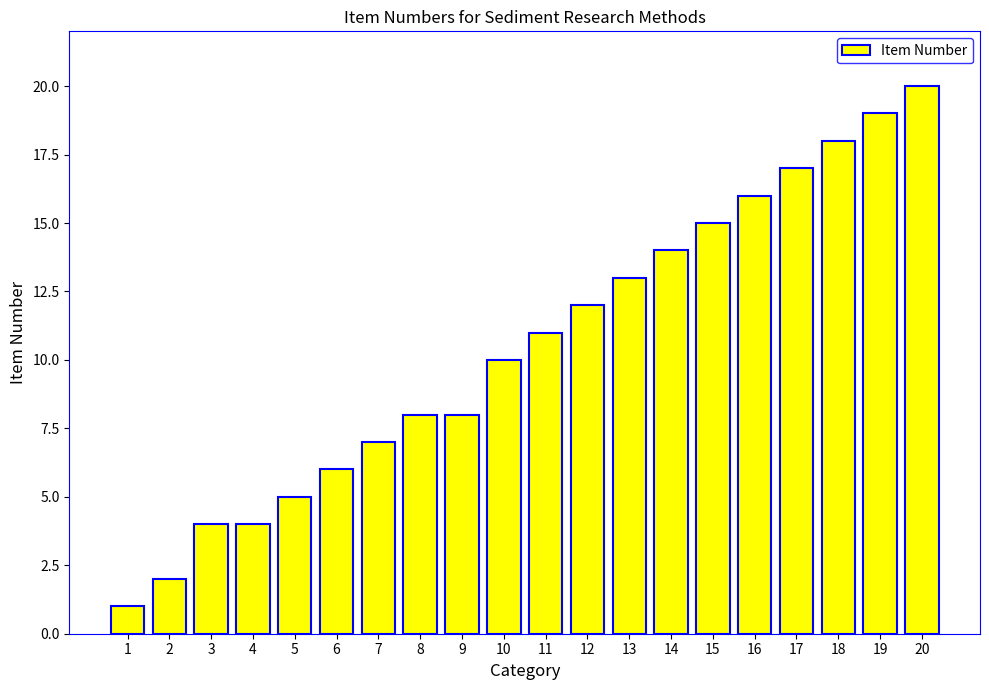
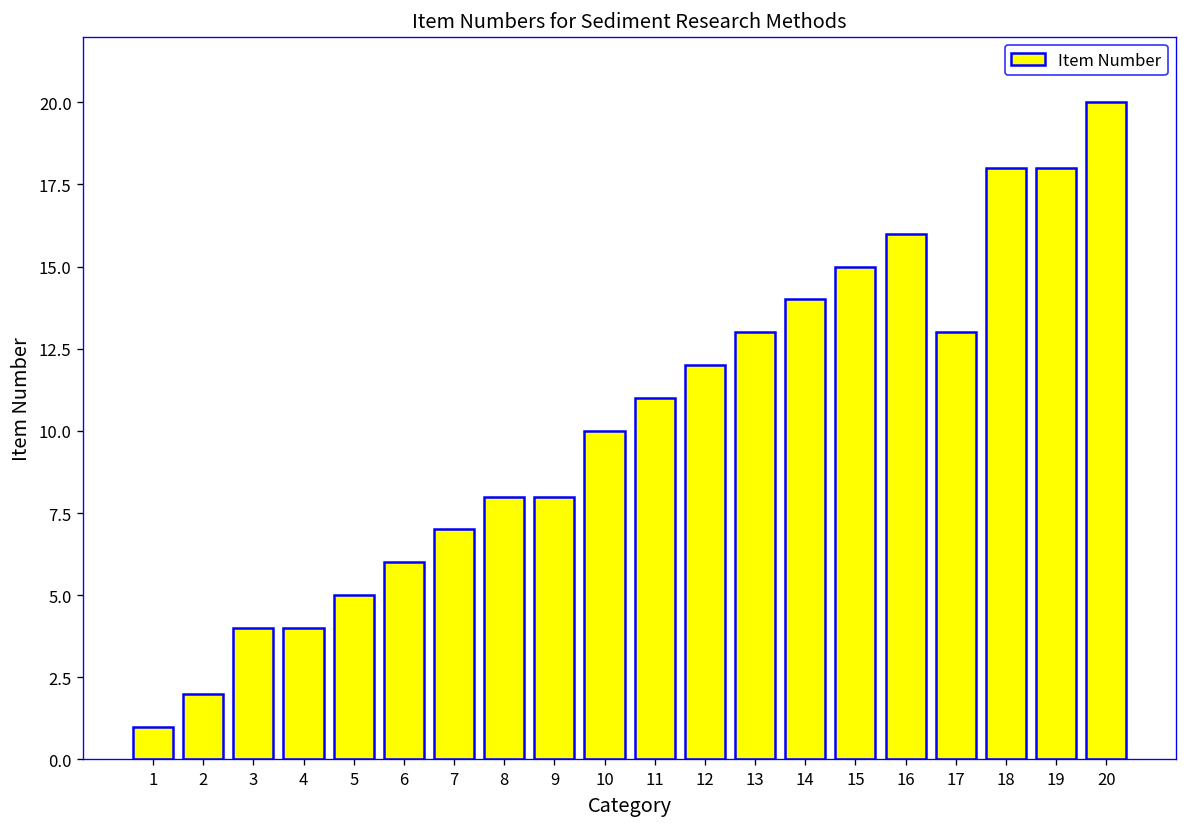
  {
    "1": 1,
    "2": 2,
    "3": 4,
    "4": 4,
    "5": 5,
    "6": 6,
    "7": 7,
    "8": 8,
    "9": 8,
    "10": 10,
    "11": 11,
    "12": 12,
    "13": 13,
    "14": 14,
    "15": 15,
    "16": 16,
-   "17": 17,
+   "17": 13,
    "18": 18,
-   "19": 19,
+   "19": 18,
    "20": 20
  }
